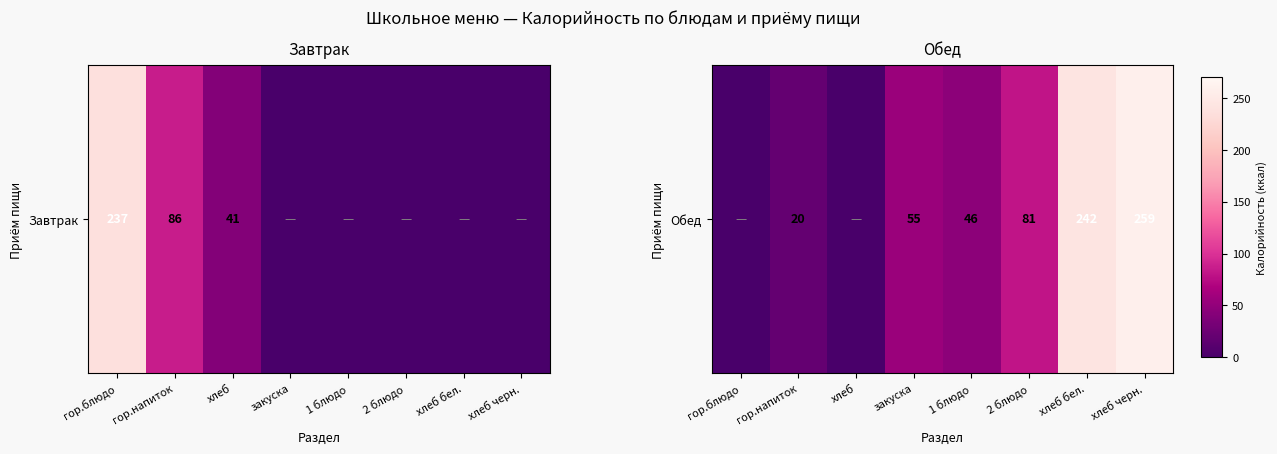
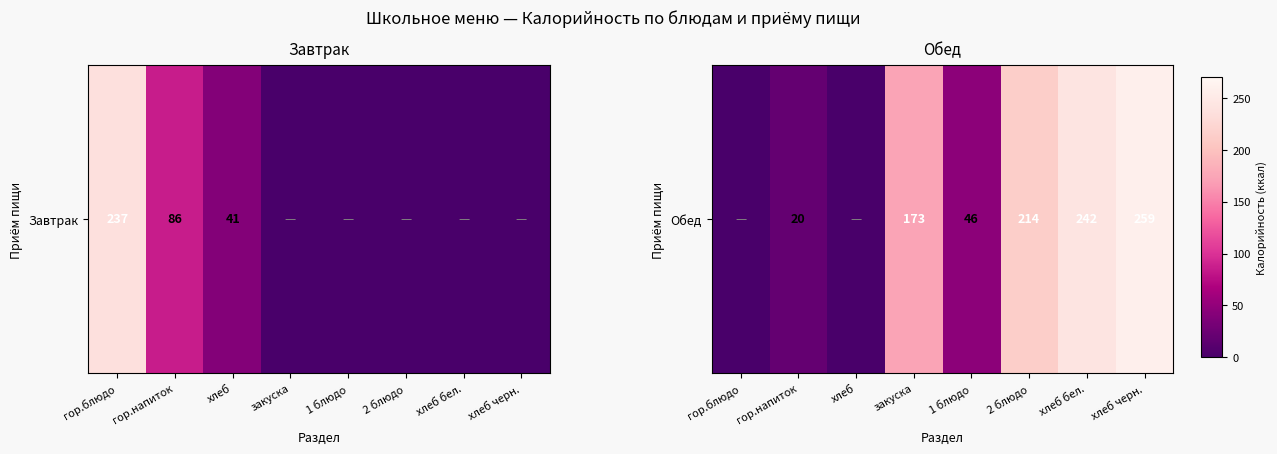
  {
    "Завтрак": {
      "Завтрак": {
        "гор.напиток": 86,
        "хлеб": 41
      }
    },
    "Обед": {
      "Обед": {
        "гор.напиток": 20,
-       "закуска": 55,
+       "закуска": 173,
        "1 блюдо": 46,
-       "2 блюдо": 81
+       "2 блюдо": 214
      }
    }
  }
